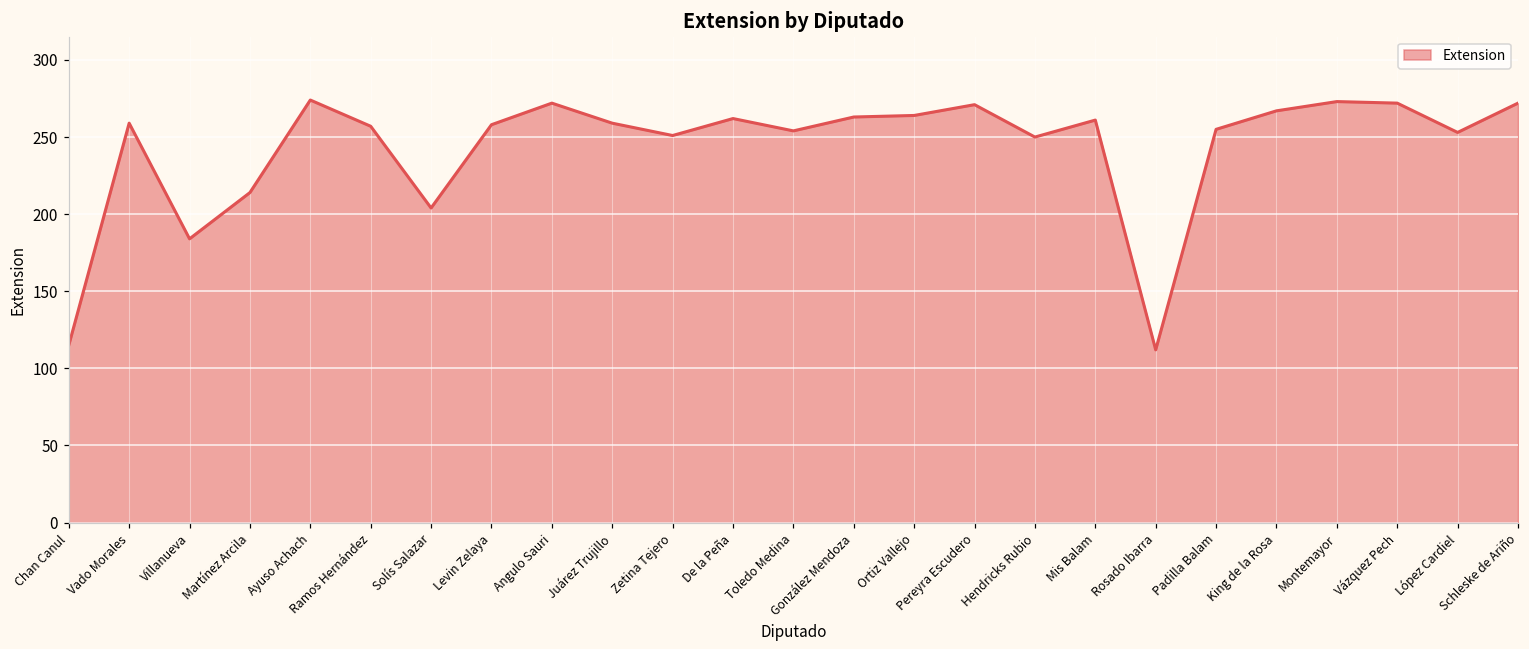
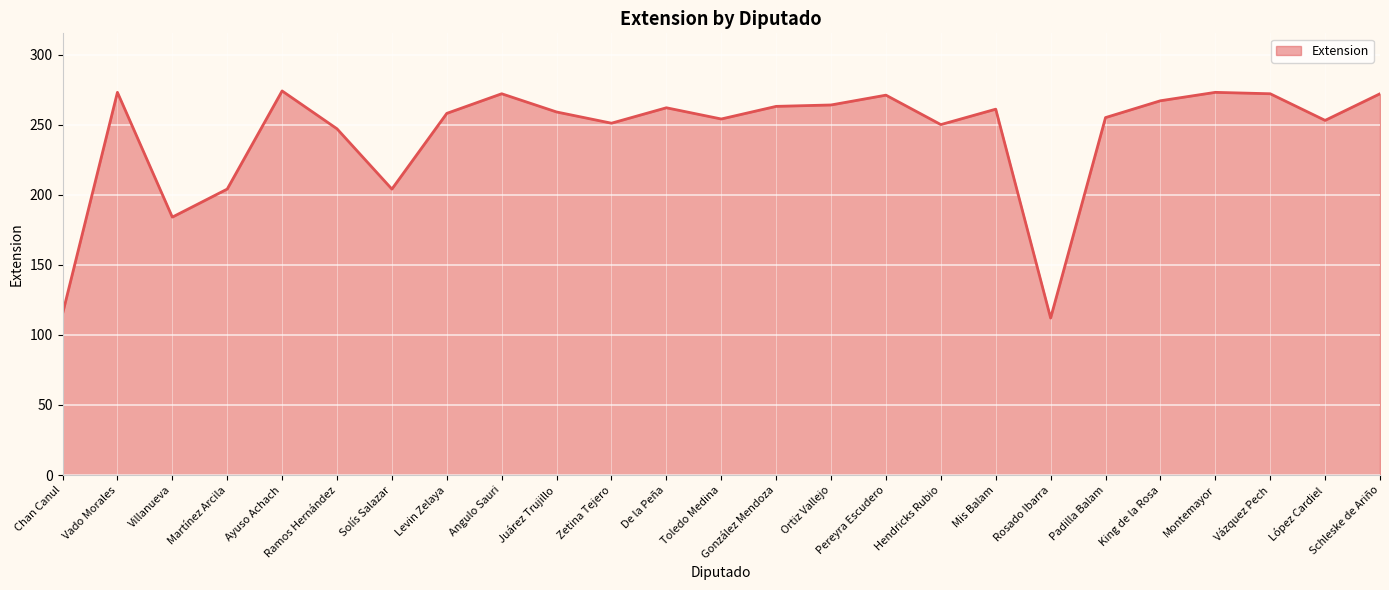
  {
    "Chan Canul": 115,
-   "Vado Morales": 259,
+   "Vado Morales": 273,
    "Villanueva": 184,
-   "Martínez Arcila": 214,
+   "Martínez Arcila": 204,
    "Ayuso Achach": 274,
-   "Ramos Hernández": 257,
+   "Ramos Hernández": 247,
    "Solís Salazar": 204,
    "Levin Zelaya": 258,
    "Angulo Sauri": 272,
    "Juárez Trujillo": 259,
    "Zetina Tejero": 251,
    "De la Peña": 262,
    "Toledo Medina": 254,
    "González Mendoza": 263,
    "Ortiz Vallejo": 264,
    "Pereyra Escudero": 271,
    "Hendricks Rubio": 250,
    "Mis Balam": 261,
    "Rosado Ibarra": 112,
    "Padilla Balam": 255,
    "King de la Rosa": 267,
    "Montemayor": 273,
    "Vázquez Pech": 272,
    "López Cardiel": 253,
    "Schleske de Ariño": 272
  }
